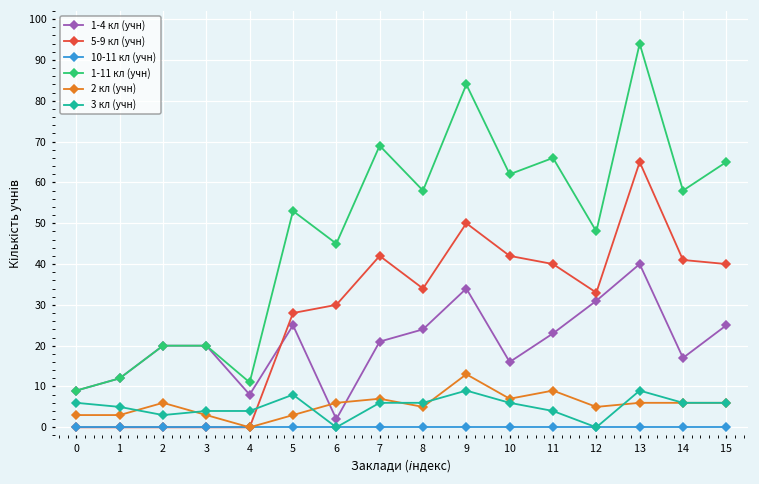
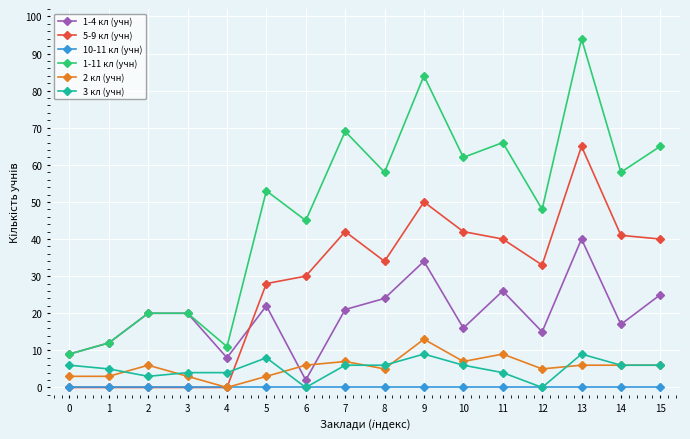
  {
    "1-4 кл (учн)": {
      "4": 8,
-     "5": 25,
+     "5": 22,
      "6": 2,
      "7": 21,
      "8": 24,
      "9": 34,
      "10": 16,
-     "11": 23,
-     "12": 31,
+     "11": 26,
+     "12": 15,
      "13": 40,
      "14": 17,
      "15": 25
    },
    "10-11 кл (учн)": {
      "5": 0,
      "7": 0,
      "8": 0,
      "9": 0,
      "10": 0,
      "11": 0,
      "13": 0,
      "14": 0,
      "15": 0
    }
  }
